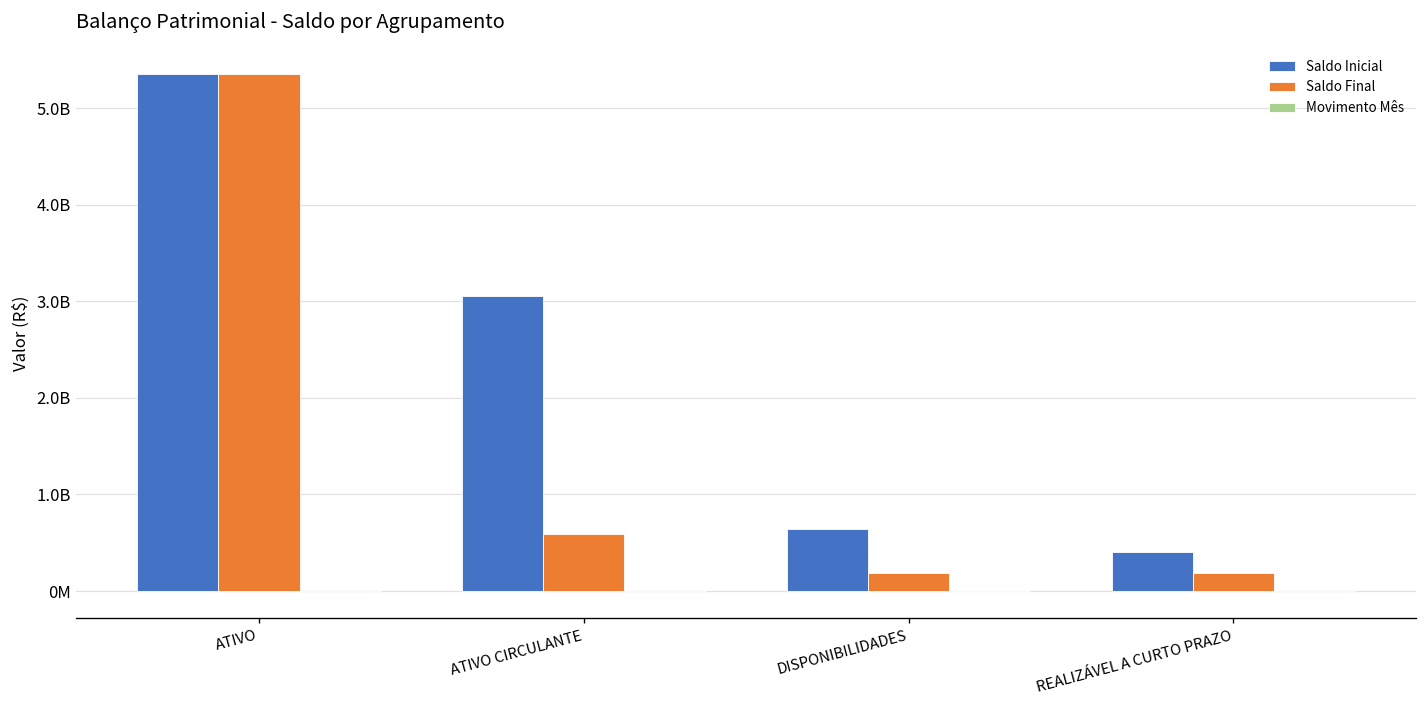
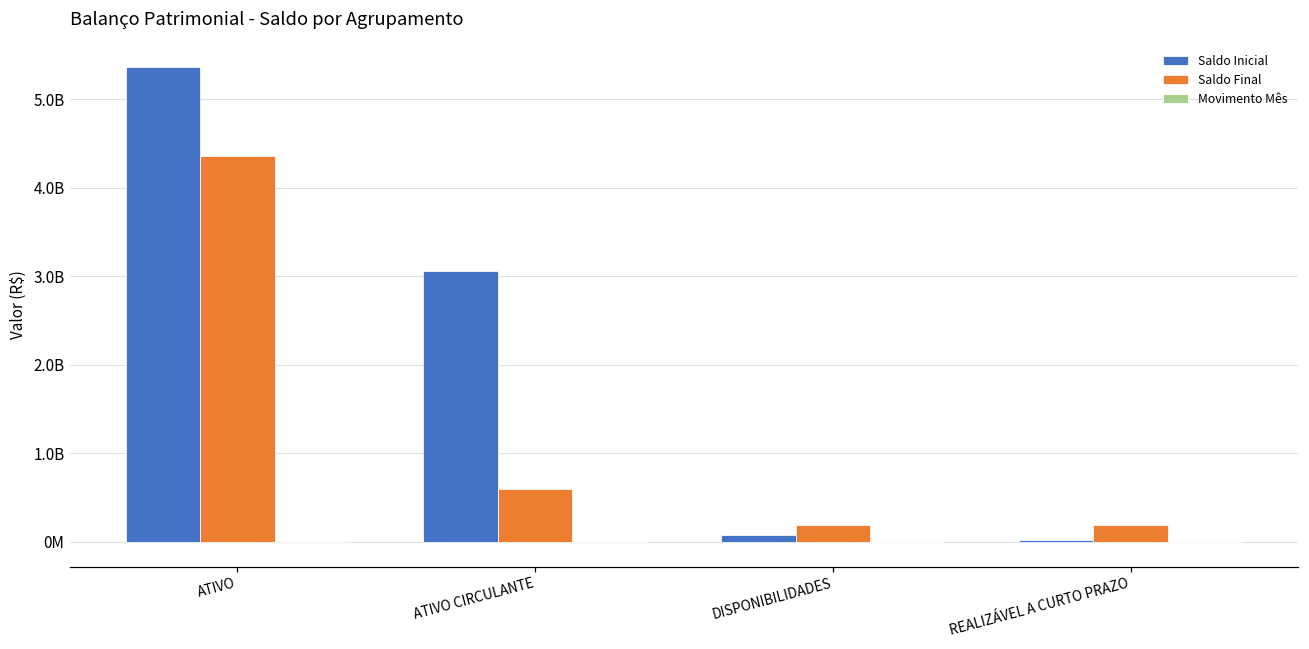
  {
    "Saldo Inicial": {
      "ATIVO": 5400000000,
      "ATIVO CIRCULANTE": 3100000000,
-     "DISPONIBILIDADES": 600000000,
-     "REALIZÁVEL A CURTO PRAZO": 400000000
+     "DISPONIBILIDADES": 100000000,
+     "REALIZÁVEL A CURTO PRAZO": 0
    },
    "Saldo Final": {
-     "ATIVO": 5300000000,
+     "ATIVO": 4400000000,
      "ATIVO CIRCULANTE": 600000000,
      "DISPONIBILIDADES": 200000000,
      "REALIZÁVEL A CURTO PRAZO": 200000000
    }
  }
